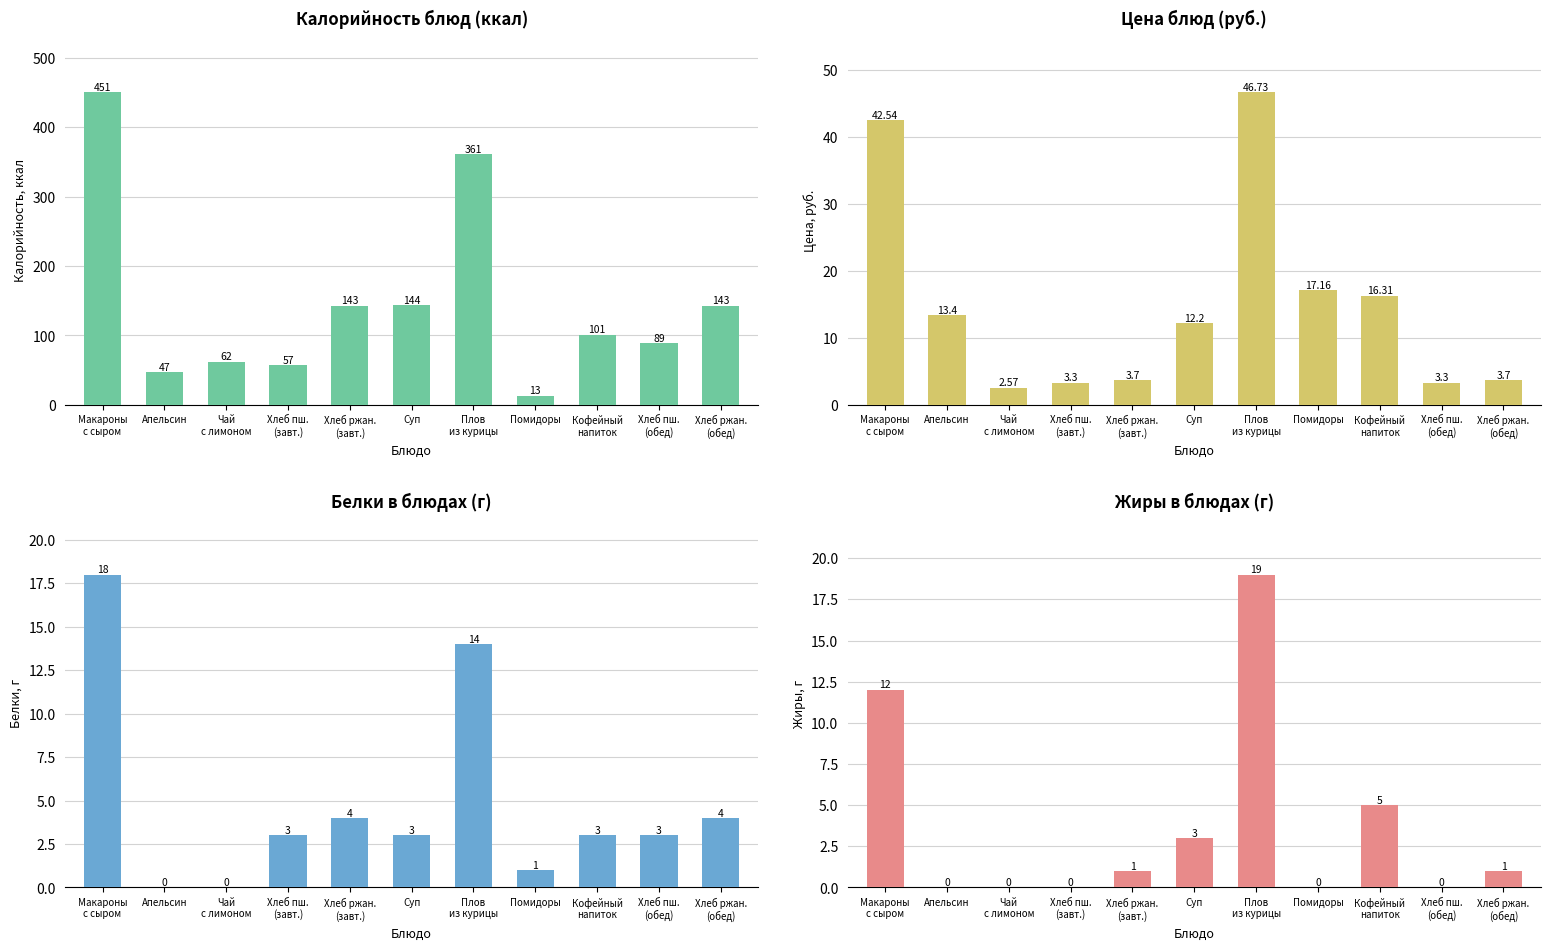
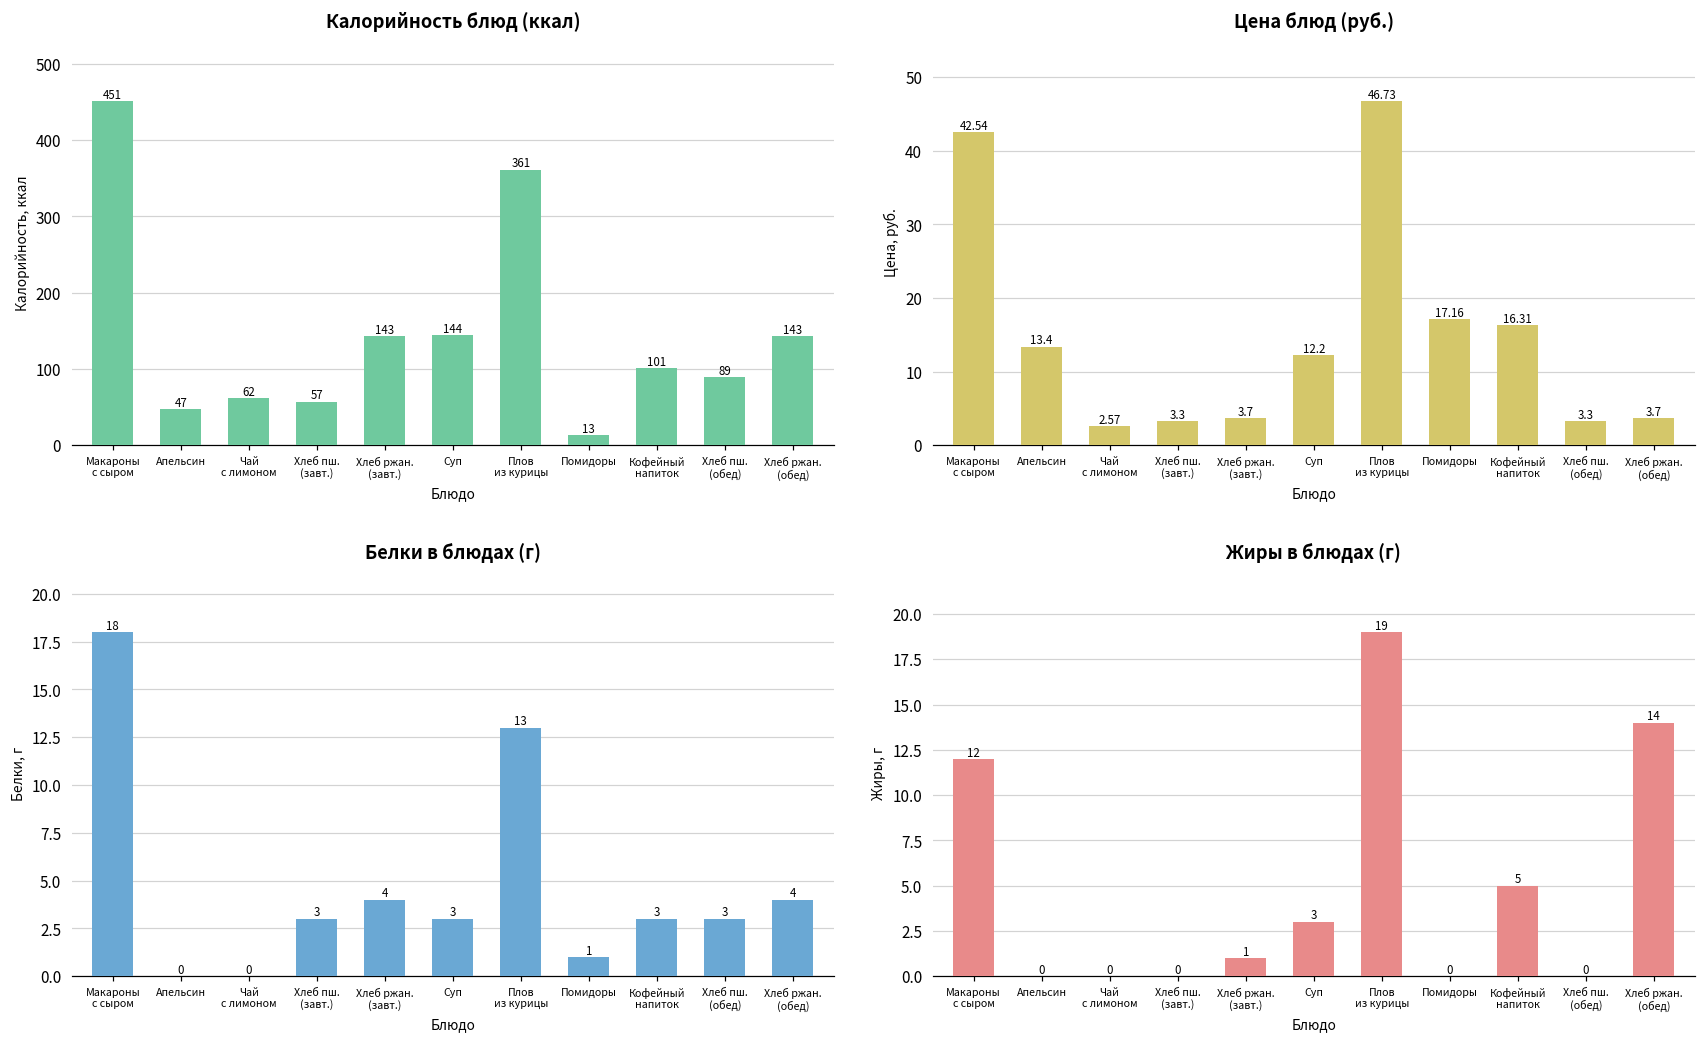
  {
    "Калорийность блюд (ккал)": {
      "Макароны с сыром": 451,
      "Апельсин": 47,
      "Чай с лимоном": 62,
      "Хлеб пш. (завт.)": 57,
      "Хлеб ржан. (завт.)": 143,
      "Суп": 144,
      "Плов из курицы": 361,
      "Помидоры": 13,
      "Кофейный напиток": 101,
      "Хлеб пш. (обед)": 89,
      "Хлеб ржан. (обед)": 143
    },
    "Цена блюд (руб.)": {
      "Макароны с сыром": 42.54,
      "Апельсин": 13.4,
      "Чай с лимоном": 2.57,
      "Хлеб пш. (завт.)": 3.3,
      "Хлеб ржан. (завт.)": 3.7,
      "Суп": 12.2,
      "Плов из курицы": 46.73,
      "Помидоры": 17.16,
      "Кофейный напиток": 16.31,
      "Хлеб пш. (обед)": 3.3,
      "Хлеб ржан. (обед)": 3.7
    },
    "Белки в блюдах (г)": {
      "Макароны с сыром": 18,
      "Апельсин": 0,
      "Чай с лимоном": 0,
      "Хлеб пш. (завт.)": 3,
      "Хлеб ржан. (завт.)": 4,
      "Суп": 3,
-     "Плов из курицы": 14,
+     "Плов из курицы": 13,
      "Помидоры": 1,
      "Кофейный напиток": 3,
      "Хлеб пш. (обед)": 3,
      "Хлеб ржан. (обед)": 4
    },
    "Жиры в блюдах (г)": {
      "Макароны с сыром": 12,
      "Апельсин": 0,
      "Чай с лимоном": 0,
      "Хлеб пш. (завт.)": 0,
      "Хлеб ржан. (завт.)": 1,
      "Суп": 3,
      "Плов из курицы": 19,
      "Помидоры": 0,
      "Кофейный напиток": 5,
      "Хлеб пш. (обед)": 0,
-     "Хлеб ржан. (обед)": 1
+     "Хлеб ржан. (обед)": 14
    }
  }
